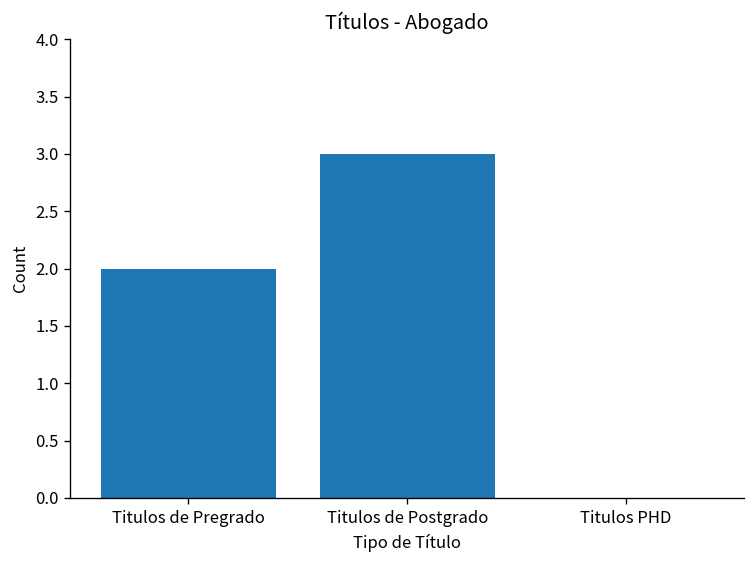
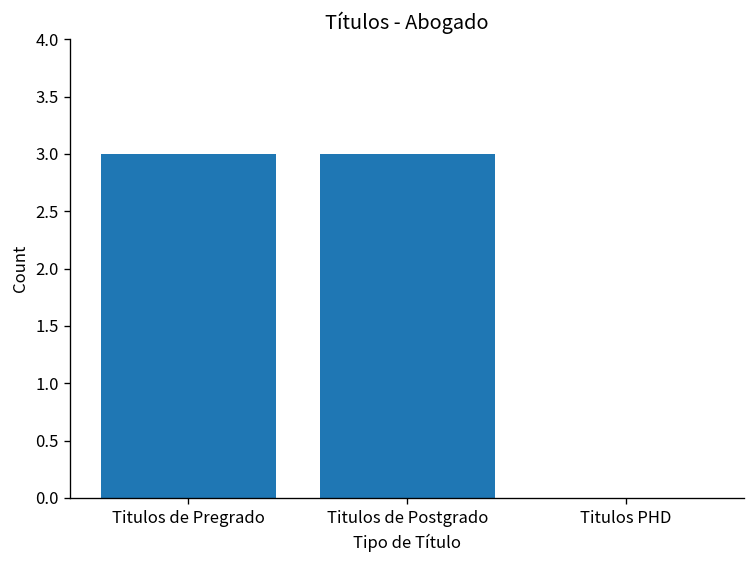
  {
-   "Titulos de Pregrado": 2,
+   "Titulos de Pregrado": 3,
    "Titulos de Postgrado": 3,
    "Titulos PHD": 0
  }
